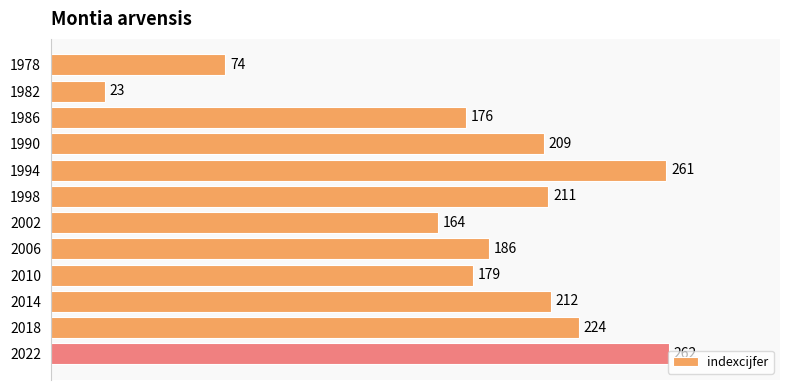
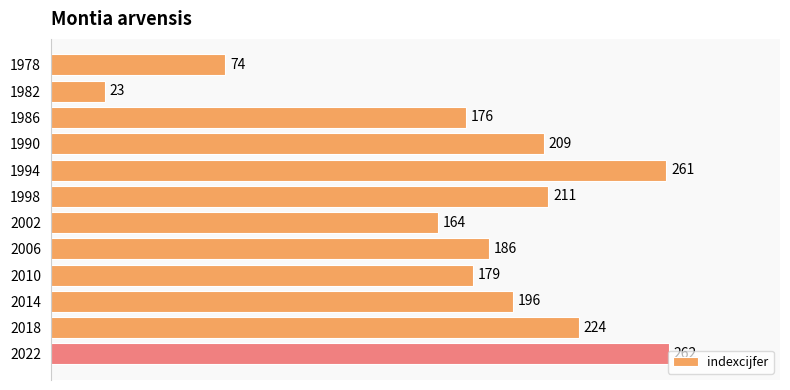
  {
    "1978": 74,
    "1982": 23,
    "1986": 176,
    "1990": 209,
    "1994": 261,
    "1998": 211,
    "2002": 164,
    "2006": 186,
    "2010": 179,
-   "2014": 212,
+   "2014": 196,
    "2018": 224
  }
